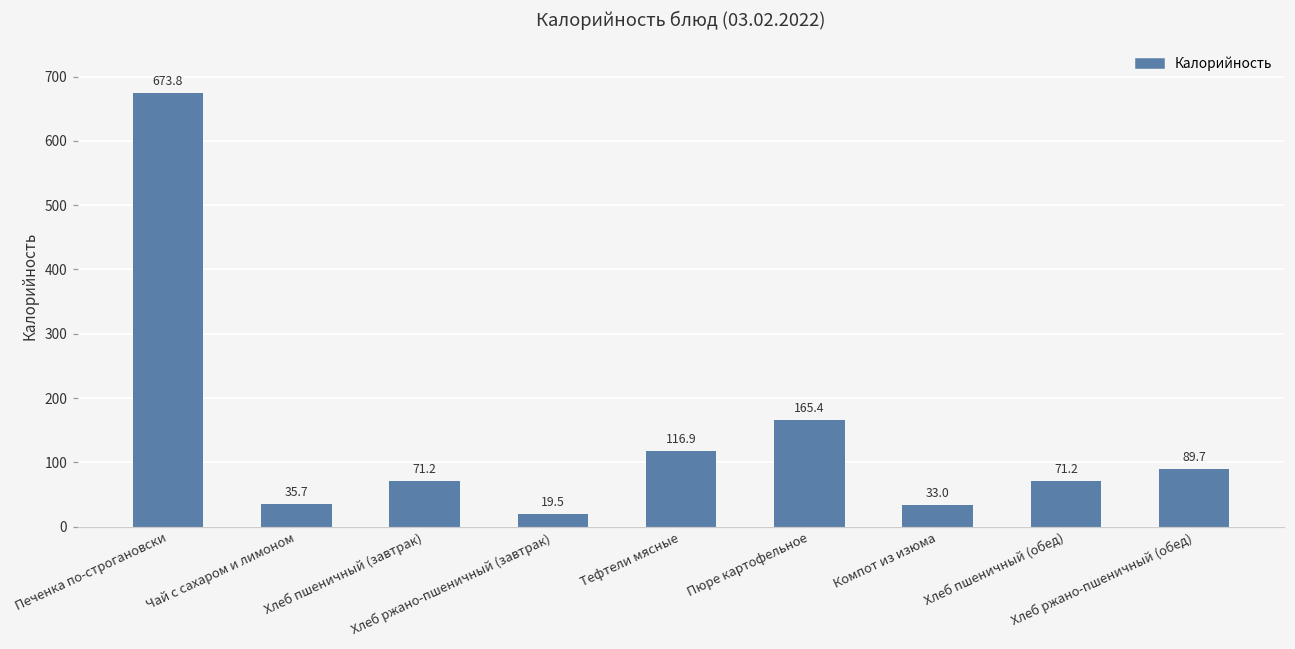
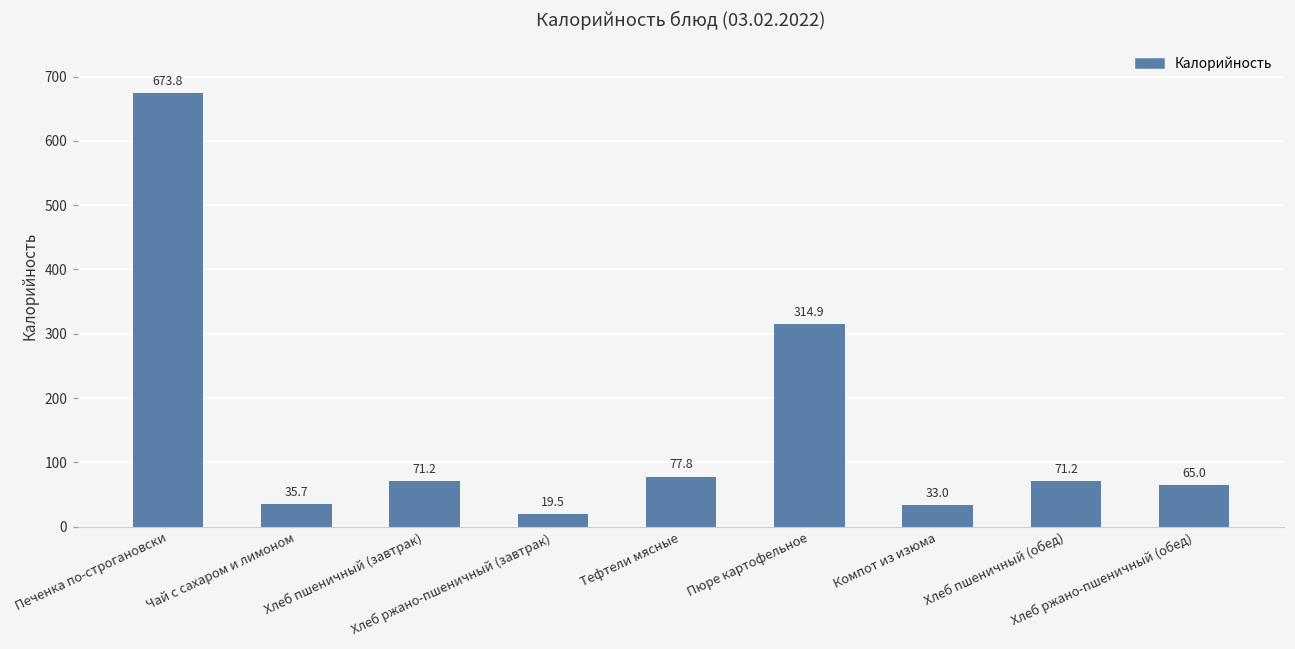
  {
    "Печенка по-строгановски": 673.8,
    "Чай с сахаром и лимоном": 35.7,
    "Хлеб пшеничный (завтрак)": 71.2,
    "Хлеб ржано-пшеничный (завтрак)": 19.5,
-   "Тефтели мясные": 116.9,
-   "Пюре картофельное": 165.4,
+   "Тефтели мясные": 77.8,
+   "Пюре картофельное": 314.9,
    "Компот из изюма": 33.0,
    "Хлеб пшеничный (обед)": 71.2,
-   "Хлеб ржано-пшеничный (обед)": 89.7
+   "Хлеб ржано-пшеничный (обед)": 65.0
  }
